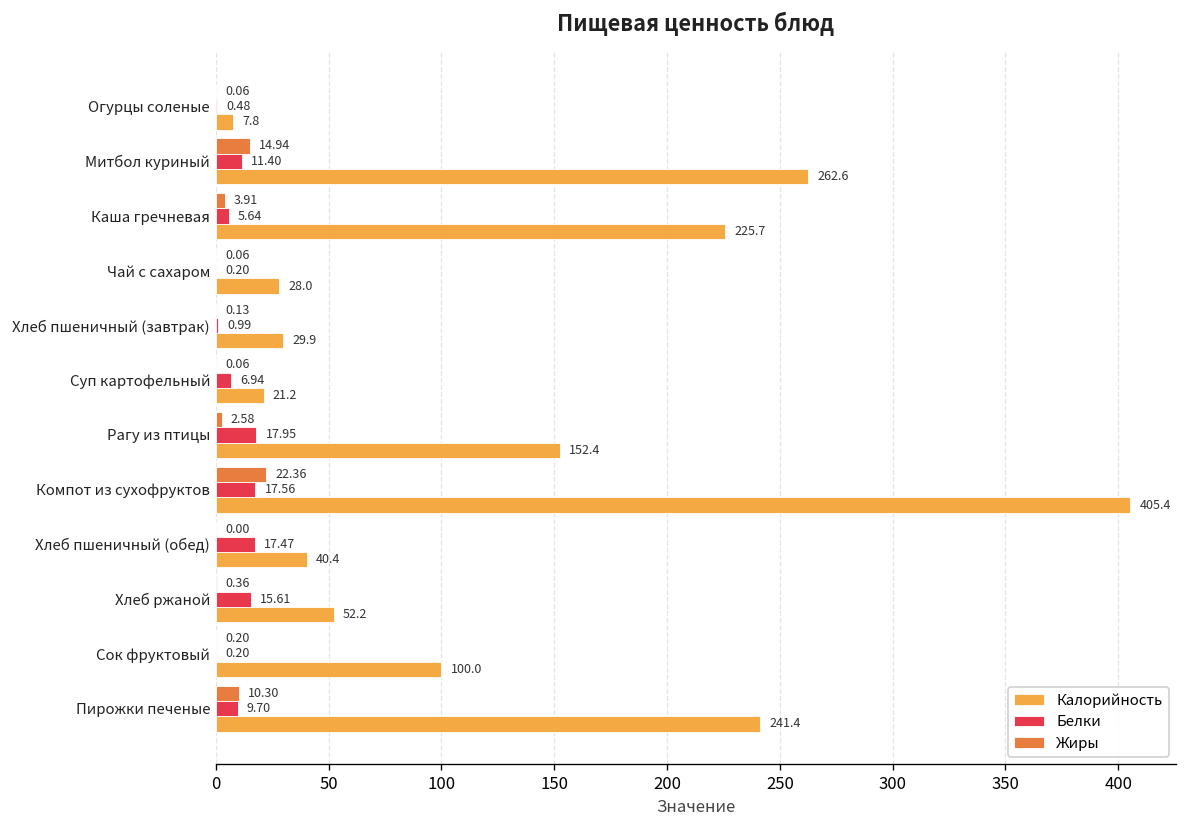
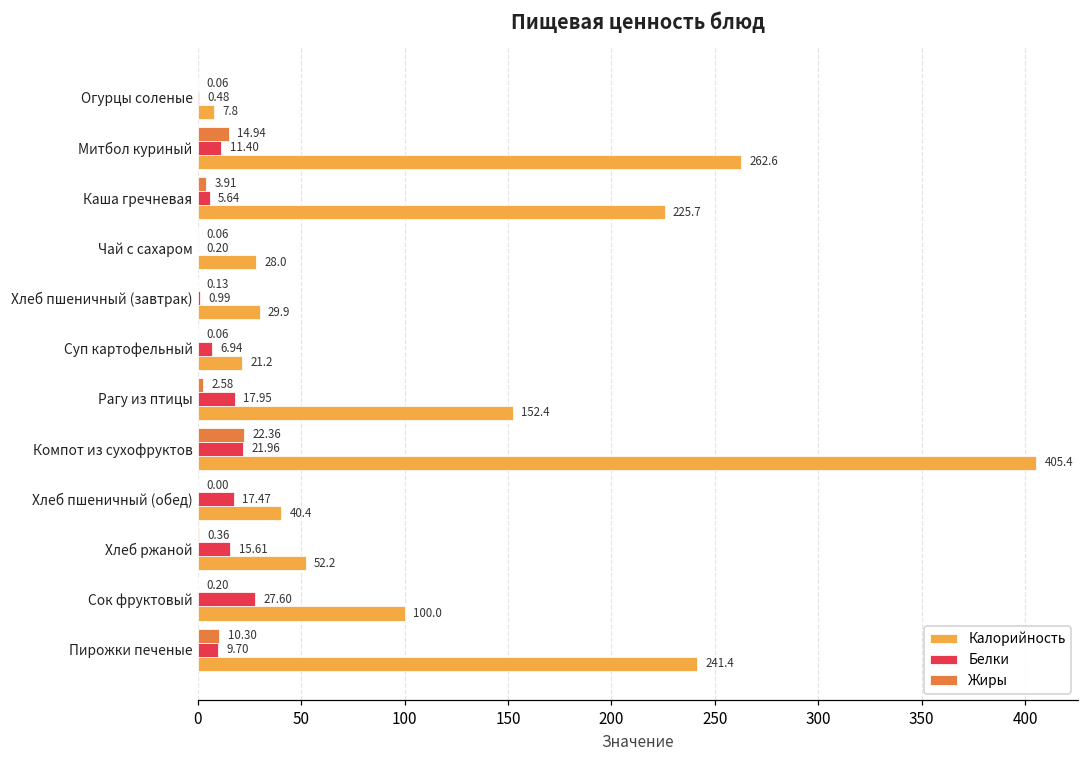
  {
    "Белки": {
      "Огурцы соленые": 0.48,
      "Митбол куриный": 11.40,
      "Каша гречневая": 5.64,
      "Чай с сахаром": 0.20,
      "Хлеб пшеничный (завтрак)": 0.99,
      "Суп картофельный": 6.94,
      "Рагу из птицы": 17.95,
-     "Компот из сухофруктов": 17.56,
+     "Компот из сухофруктов": 21.96,
      "Хлеб пшеничный (обед)": 17.47,
      "Хлеб ржаной": 15.61,
-     "Сок фруктовый": 0.20,
+     "Сок фруктовый": 27.60,
      "Пирожки печеные": 9.70
    }
  }
